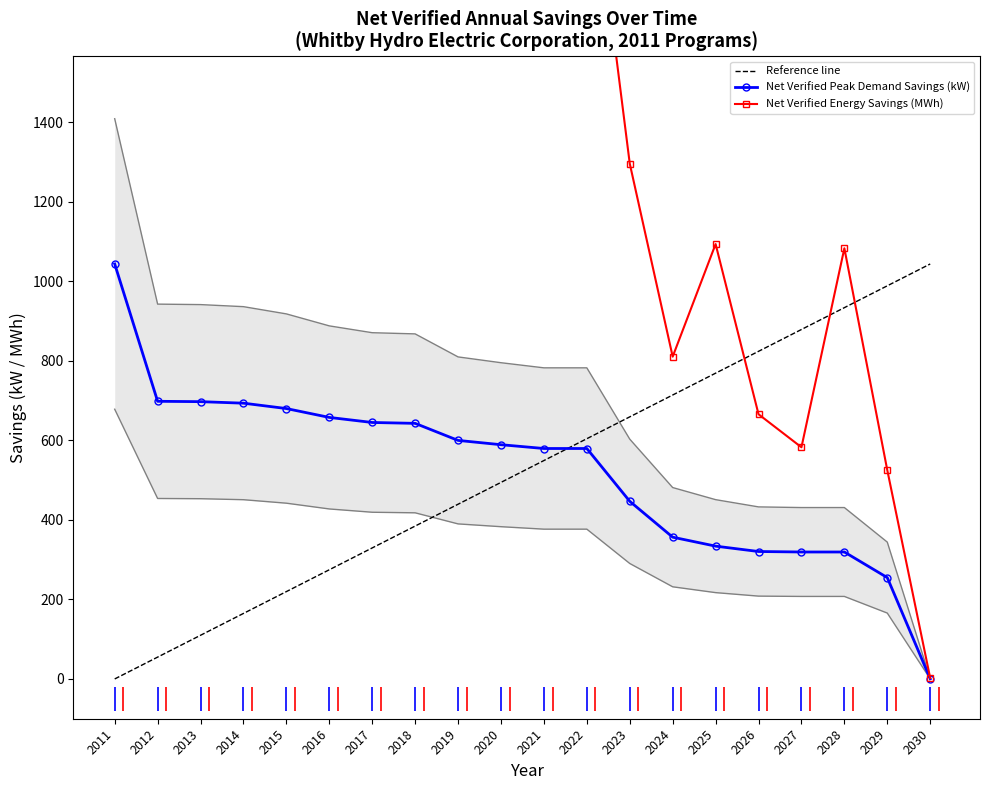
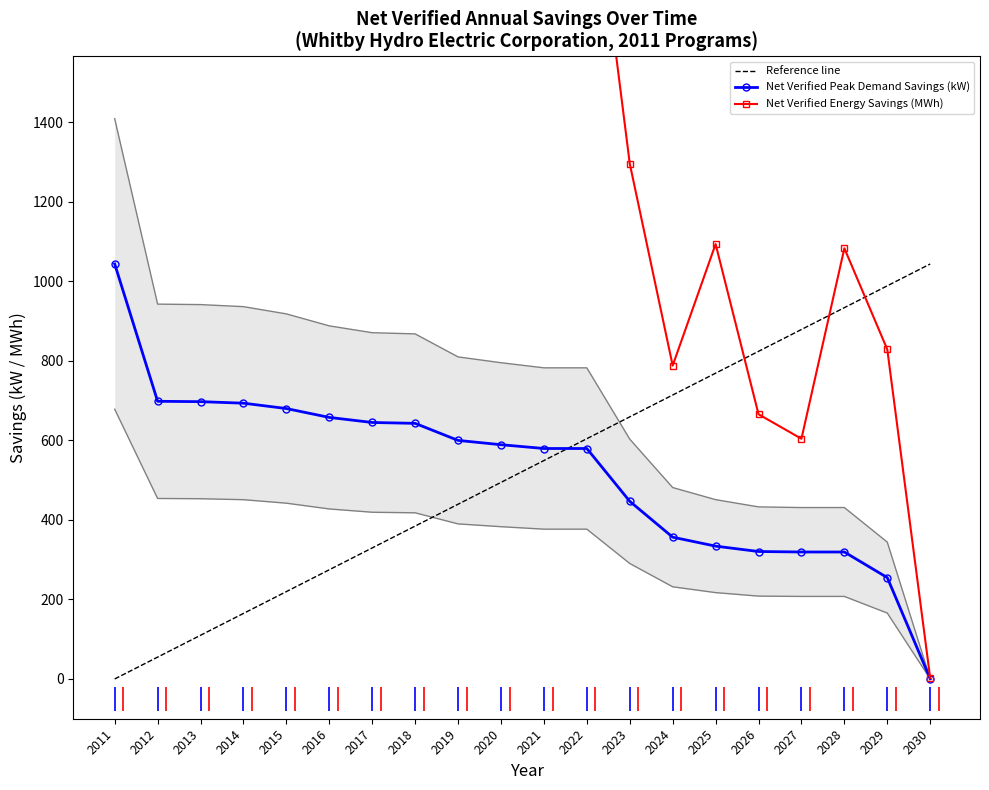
  {
    "Reference line": {
      "2011": 0,
      "2012": 50,
      "2013": 110,
      "2014": 160,
      "2015": 220,
      "2016": 270,
      "2017": 330,
      "2018": 380,
      "2019": 440,
      "2020": 490,
      "2021": 550,
      "2022": 600,
      "2023": 660,
      "2024": 710,
      "2025": 770,
      "2026": 820,
      "2027": 880,
      "2028": 930,
      "2029": 990,
      "2030": 1040
    },
    "Net Verified Peak Demand Savings (kW)": {
      "2011": 1040,
      "2012": 700,
      "2013": 700,
      "2014": 690,
      "2015": 680,
      "2016": 660,
      "2017": 640,
      "2018": 640,
      "2019": 600,
      "2020": 590,
      "2021": 580,
      "2022": 580,
      "2023": 450,
      "2024": 360,
      "2025": 330,
      "2026": 320,
      "2027": 320,
      "2028": 320,
      "2029": 250
    },
    "Net Verified Energy Savings (MWh)": {
      "2023": 1300,
-     "2024": 810,
+     "2024": 790,
      "2025": 1090,
      "2026": 670,
-     "2027": 580,
+     "2027": 600,
      "2028": 1080,
-     "2029": 520
+     "2029": 830
    }
  }
